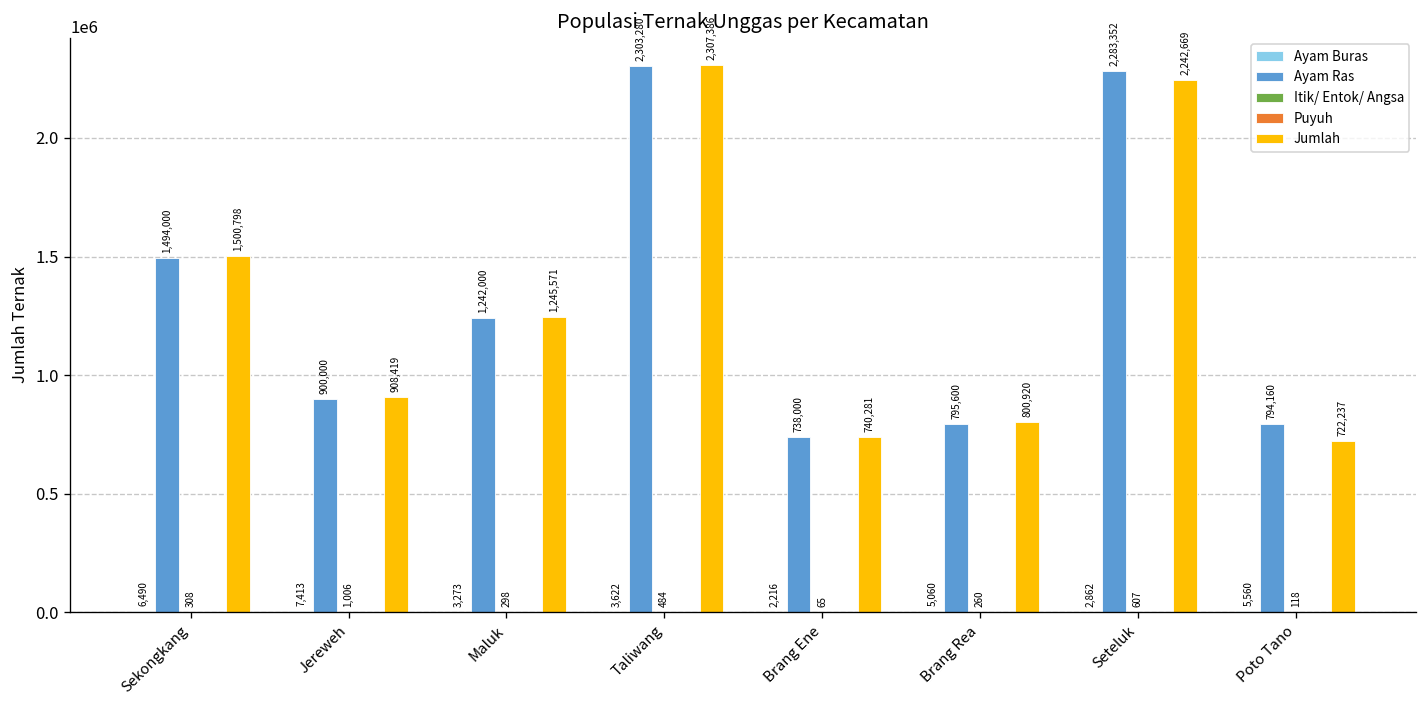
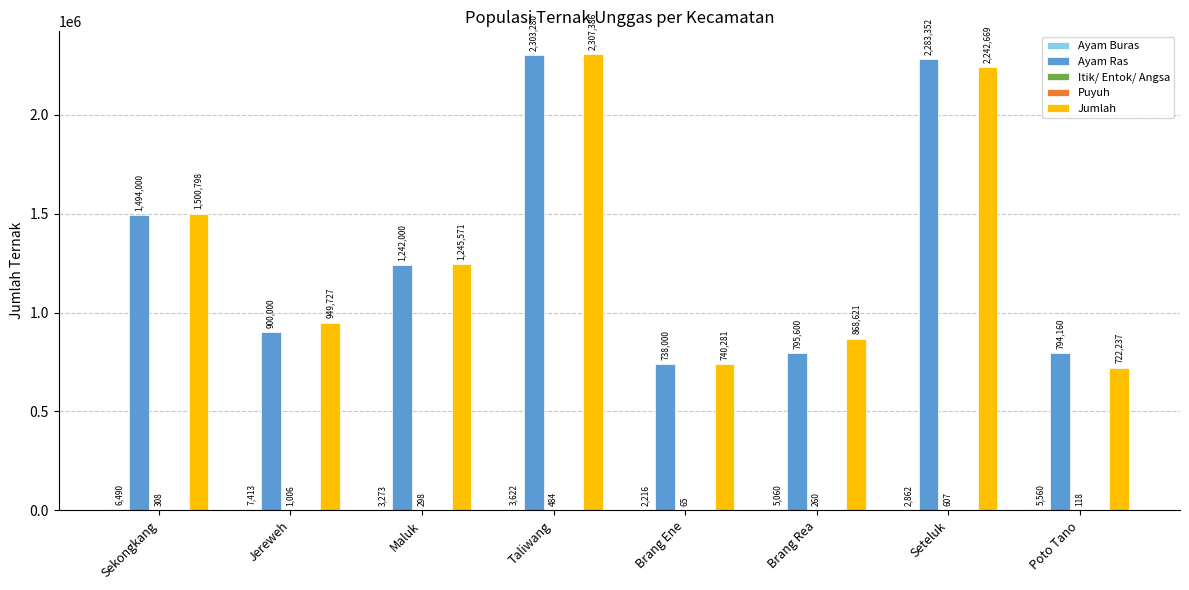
  {
    "Ayam Buras": {
      "Sekongkang": "6,490",
      "Jereweh": "7,413",
      "Maluk": "3,273",
      "Taliwang": "3,622",
      "Brang Ene": "2,216",
      "Brang Rea": "5,060",
      "Seteluk": "2,862",
      "Poto Tano": "5,560"
    },
    "Ayam Ras": {
      "Sekongkang": "1,494,000",
      "Jereweh": "900,000",
      "Maluk": "1,242,000",
      "Taliwang": "2,303,280",
      "Brang Ene": "738,000",
      "Brang Rea": "795,600",
      "Seteluk": "2,283,352",
      "Poto Tano": "794,160"
    },
    "Itik/ Entok/ Angsa": {
      "Sekongkang": "308",
      "Jereweh": "1,006",
      "Maluk": "298",
      "Taliwang": "484",
      "Brang Ene": "65",
      "Brang Rea": "260",
      "Seteluk": "607",
      "Poto Tano": "118"
    },
    "Puyuh": {
      "Sekongkang": "0",
      "Jereweh": "0",
      "Maluk": "0",
      "Taliwang": "0",
      "Brang Ene": "0",
      "Brang Rea": "0",
      "Seteluk": "0",
      "Poto Tano": "0"
    },
    "Jumlah": {
      "Sekongkang": "1,500,798",
-     "Jereweh": "908,419",
+     "Jereweh": "949,727",
      "Maluk": "1,245,571",
      "Taliwang": "2,307,386",
      "Brang Ene": "740,281",
-     "Brang Rea": "800,920",
+     "Brang Rea": "868,621",
      "Seteluk": "2,242,669",
      "Poto Tano": "722,237"
    }
  }
